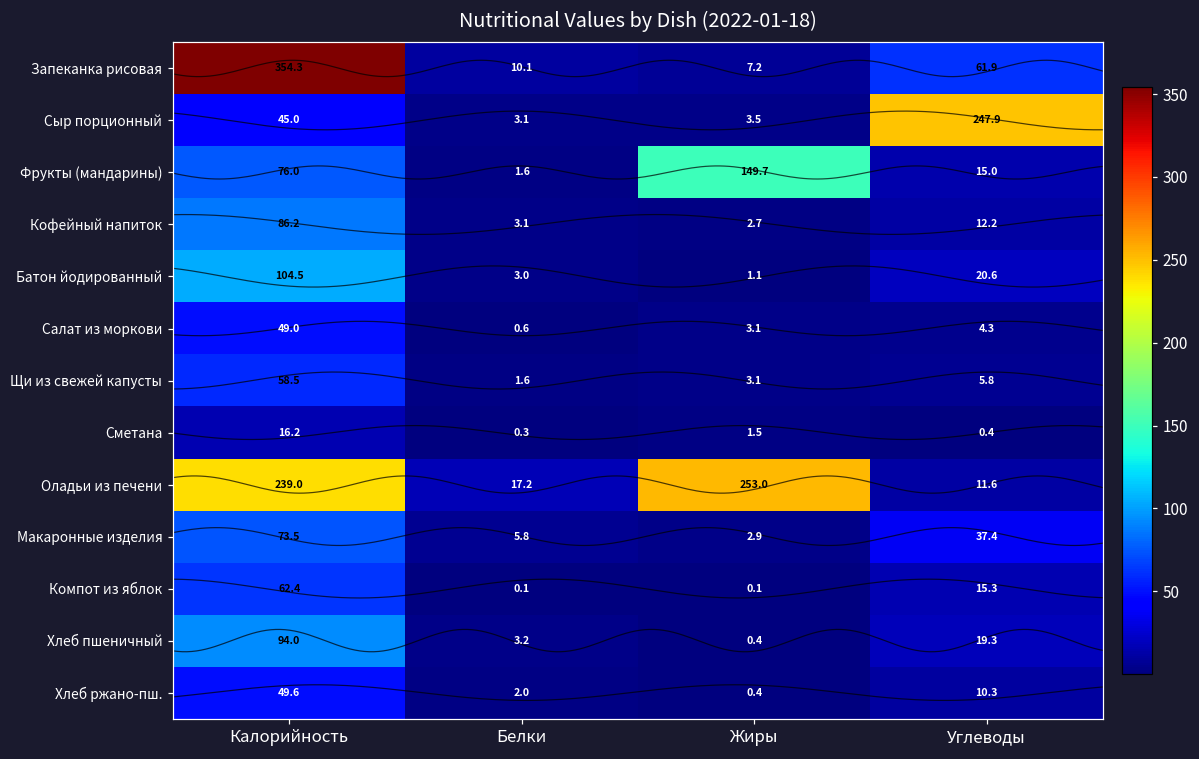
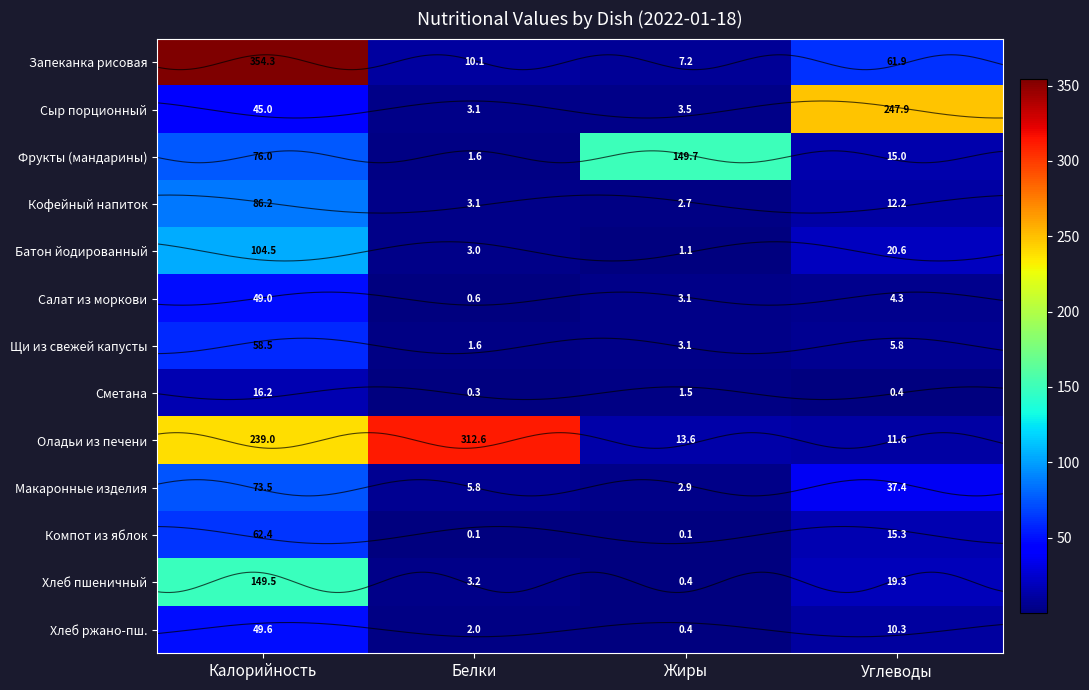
  {
    "Сыр порционный": {
      "Белки": 3.1
    },
    "Батон йодированный": {
      "Калорийность": 104.5,
      "Белки": 3.0
    },
    "Щи из свежей капусты": {
      "Углеводы": 5.8
    },
    "Оладьи из печени": {
-     "Белки": 17.2,
-     "Жиры": 253.0
+     "Белки": 312.6,
+     "Жиры": 13.6
    },
    "Компот из яблок": {
      "Белки": 0.1,
      "Жиры": 0.1
    },
    "Хлеб пшеничный": {
-     "Калорийность": 94.0,
+     "Калорийность": 149.5,
      "Жиры": 0.4
    }
  }
